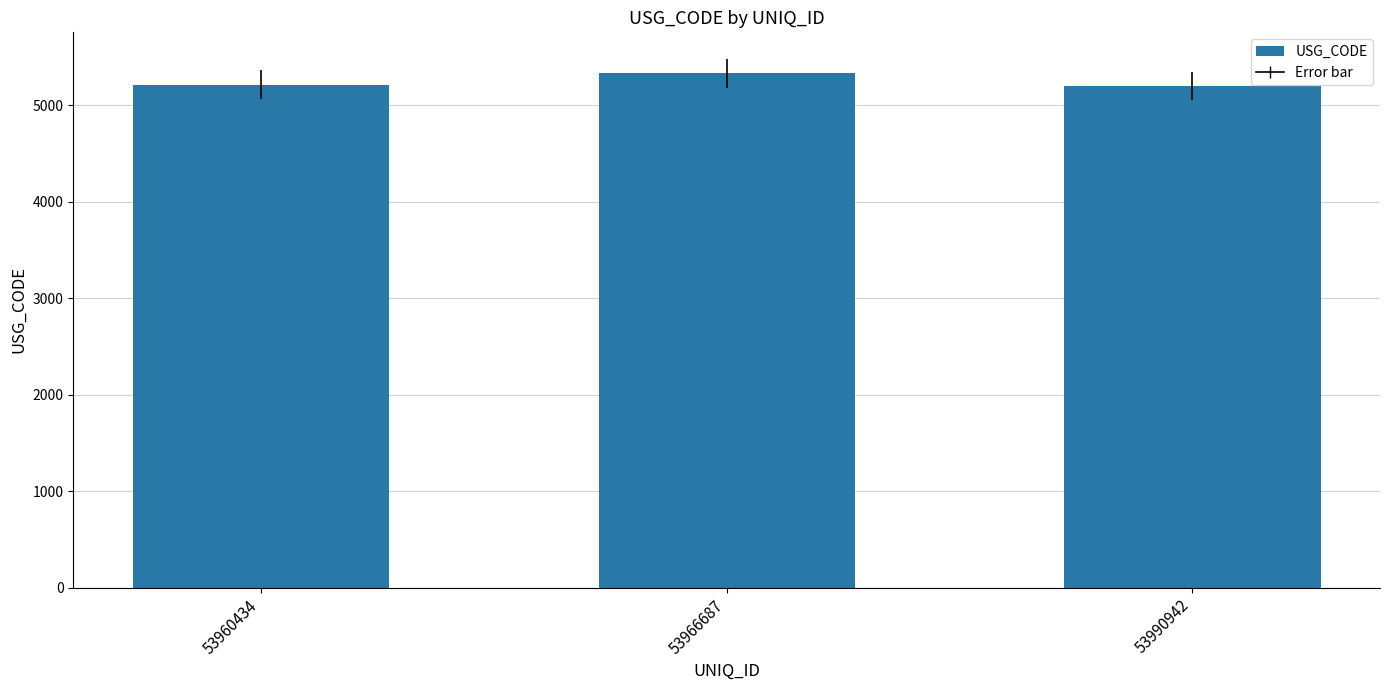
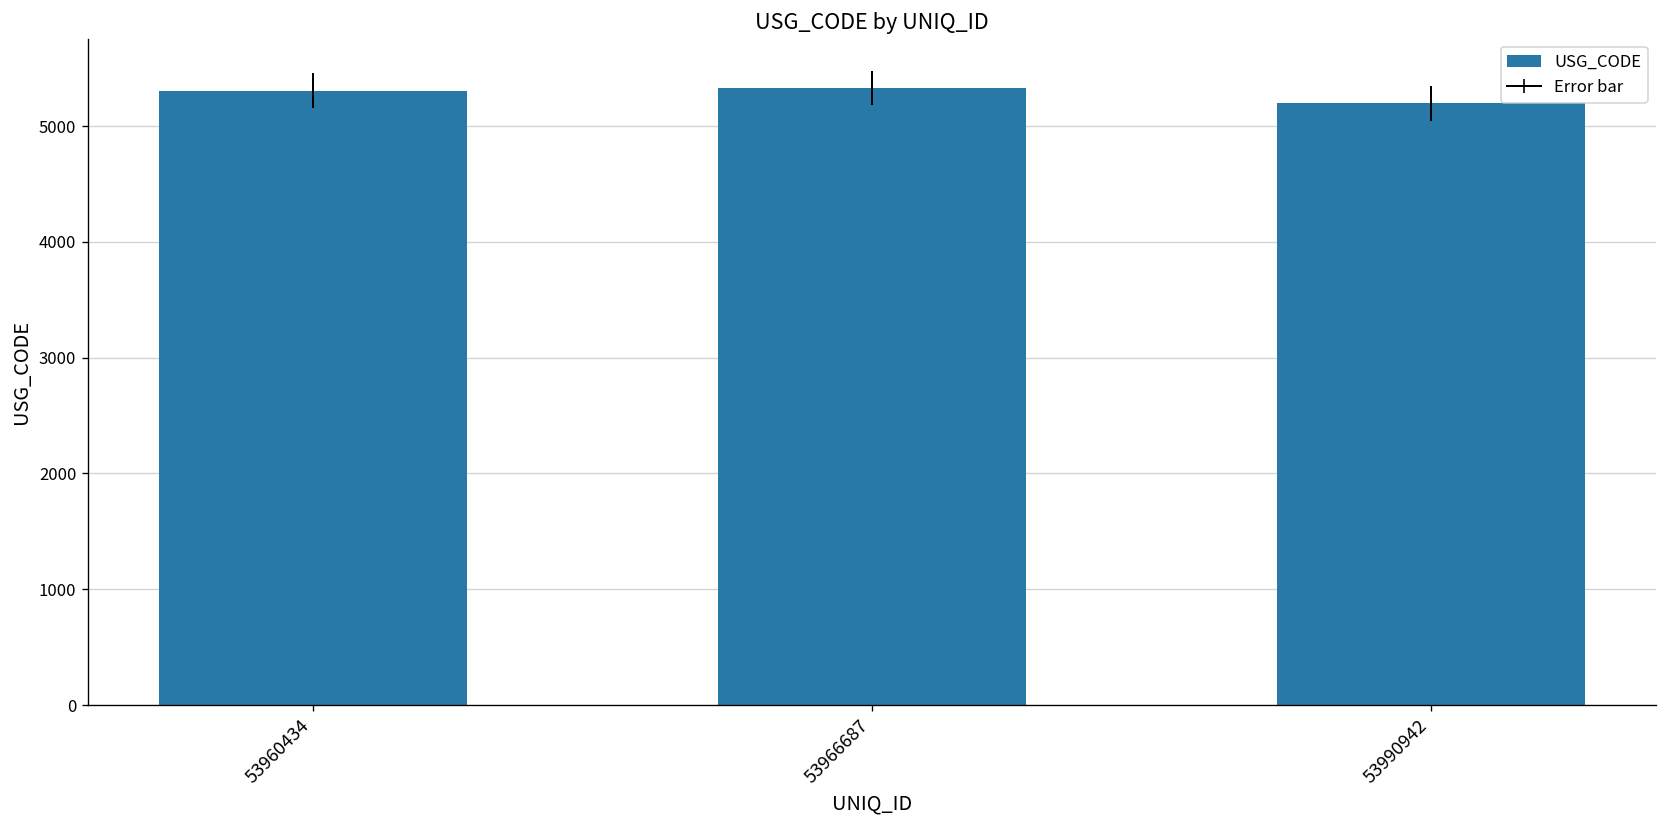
  {
-   "53960434": 5200,
+   "53960434": 5300,
    "53966687": 5300,
    "53990942": 5200
  }
